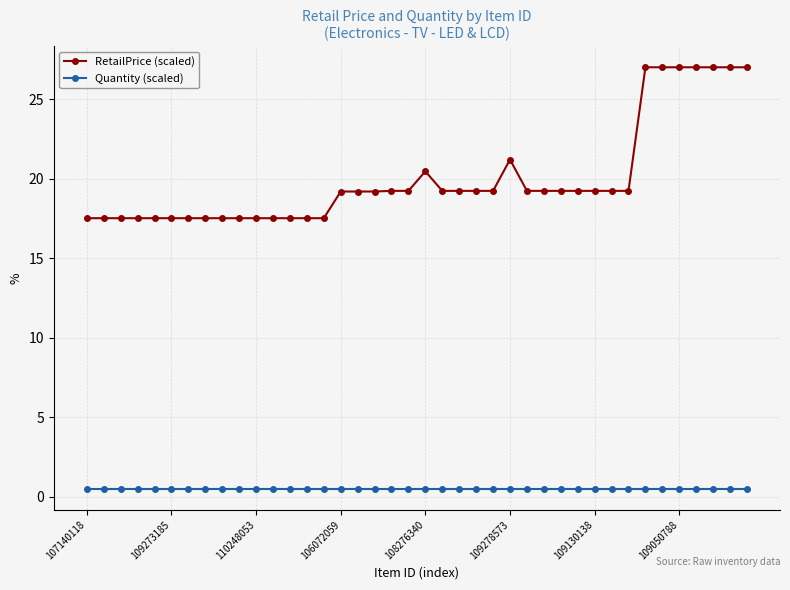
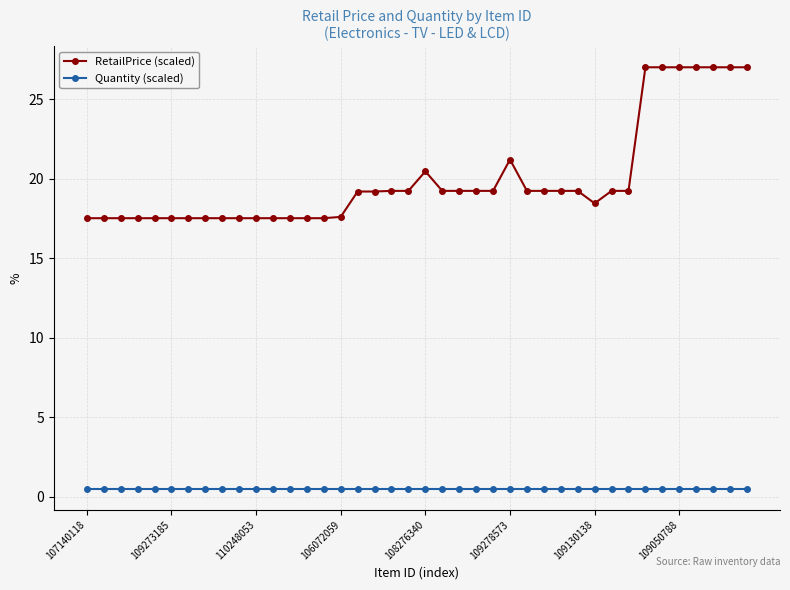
  {
    "RetailPrice (scaled)": {
      "107140118": 17.5,
      "109273185": 17.5,
      "110248053": 17.5,
-     "106072059": 19.2,
+     "106072059": 17.6,
      "108276340": 20.5,
      "109278573": 21.2,
-     "109130138": 19.2,
+     "109130138": 18.4,
      "109050788": 27.0
    },
    "Quantity (scaled)": {
      "107140118": 0.5,
      "109273185": 0.5,
      "110248053": 0.5,
      "106072059": 0.5,
      "108276340": 0.5,
      "109278573": 0.5,
      "109130138": 0.5,
      "109050788": 0.5
    }
  }
